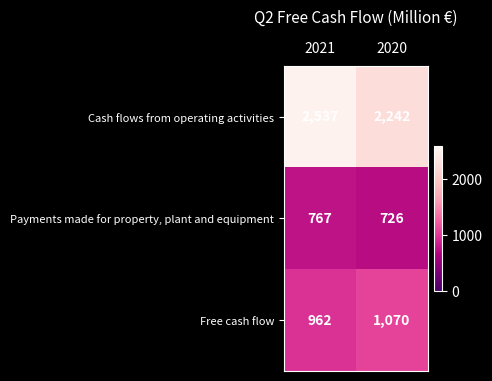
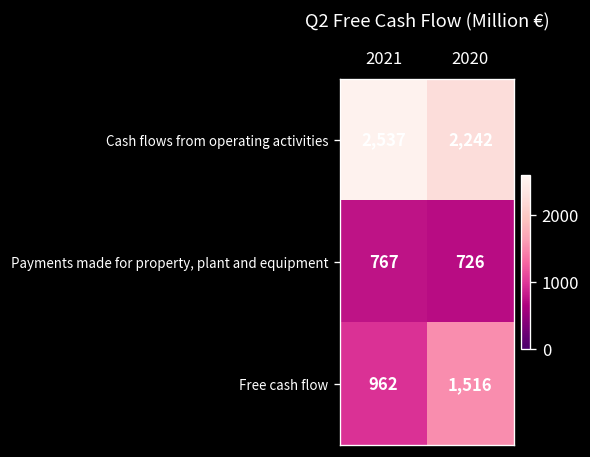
  {
    "Payments made for property, plant and equipment": {
      "2021": "767",
      "2020": "726"
    },
    "Free cash flow": {
      "2021": "962",
-     "2020": "1,070"
+     "2020": "1,516"
    }
  }
